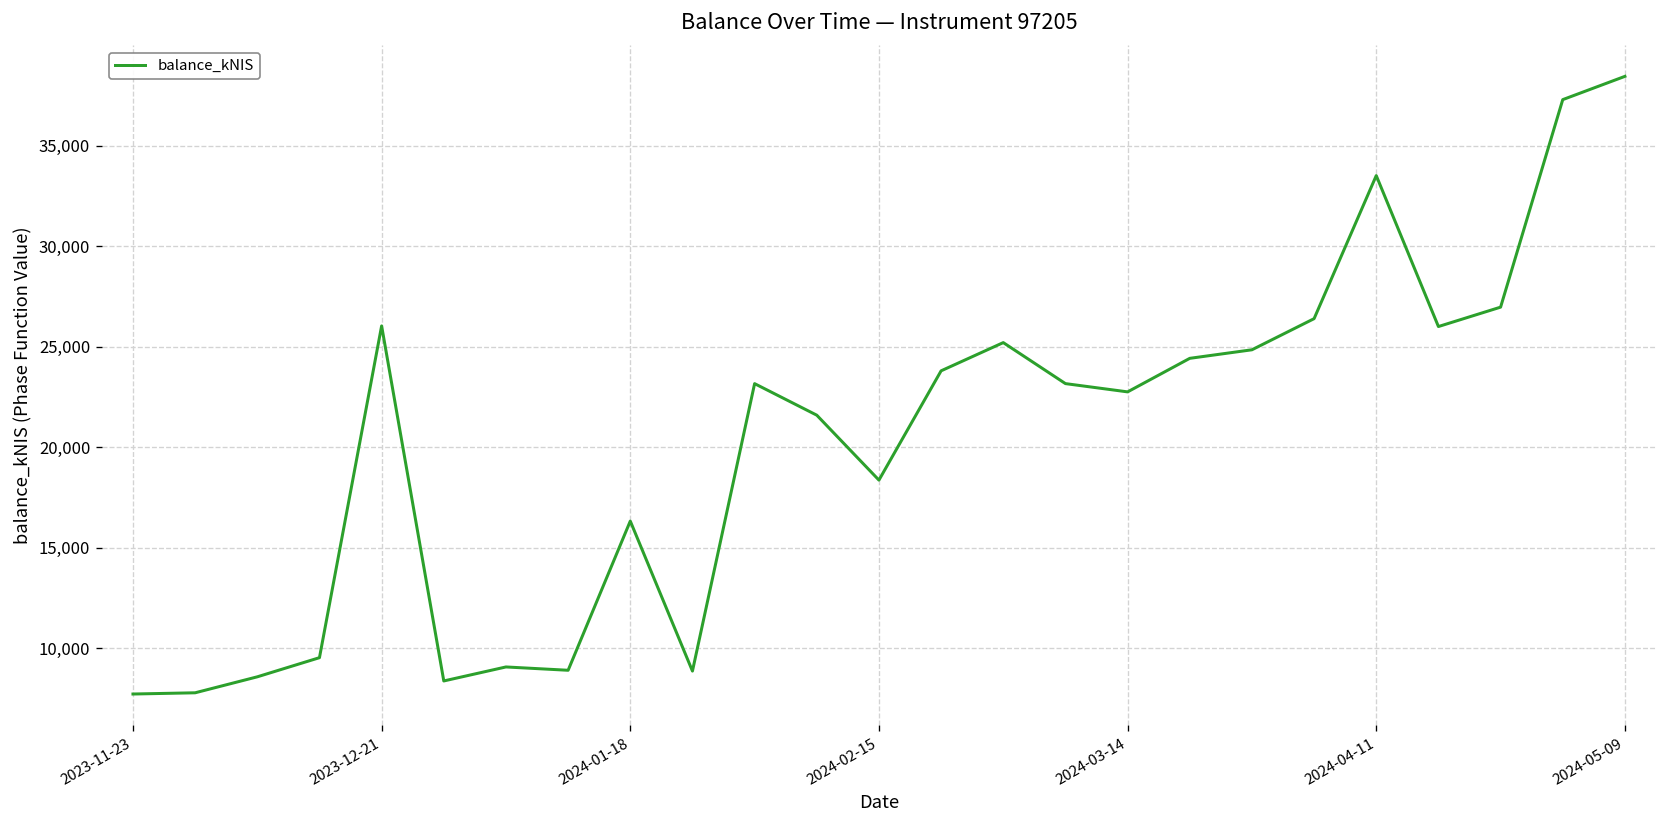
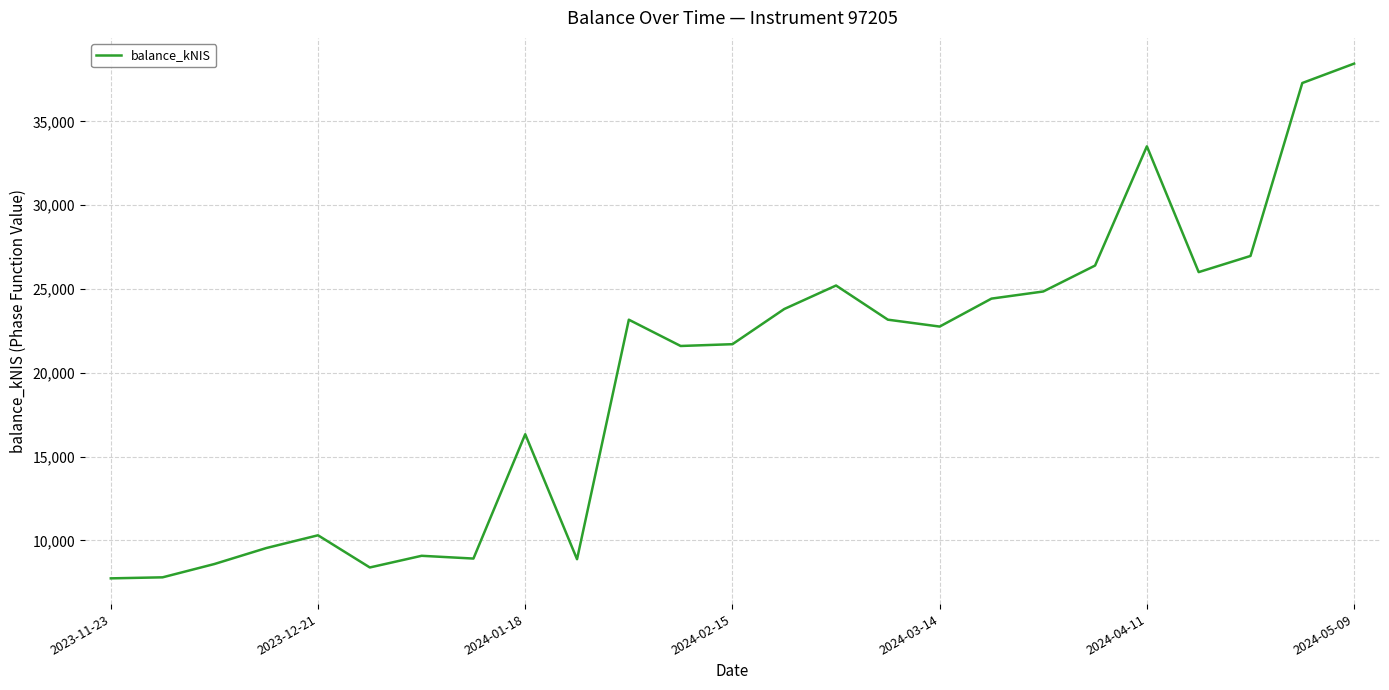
  {
    "2023-11-23": "7,700",
-   "2023-12-21": "26,000",
+   "2023-12-21": "10,300",
    "2024-01-18": "16,300",
-   "2024-02-15": "18,400",
+   "2024-02-15": "21,700",
    "2024-03-14": "22,800",
    "2024-04-11": "33,500",
    "2024-05-09": "38,400"
  }
